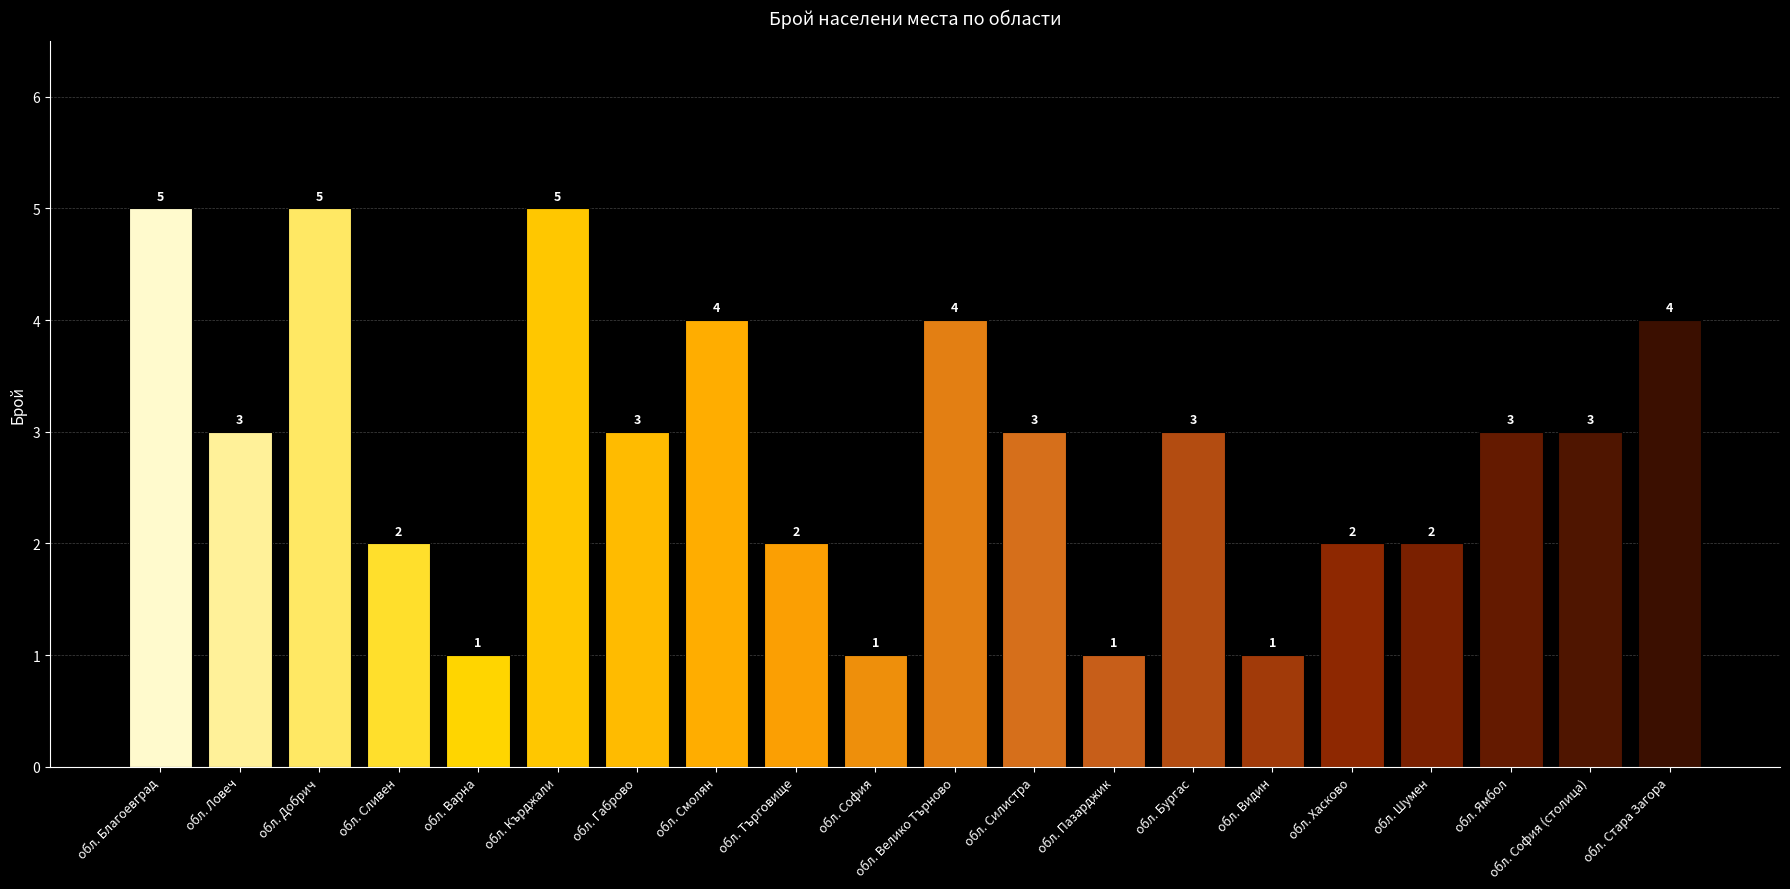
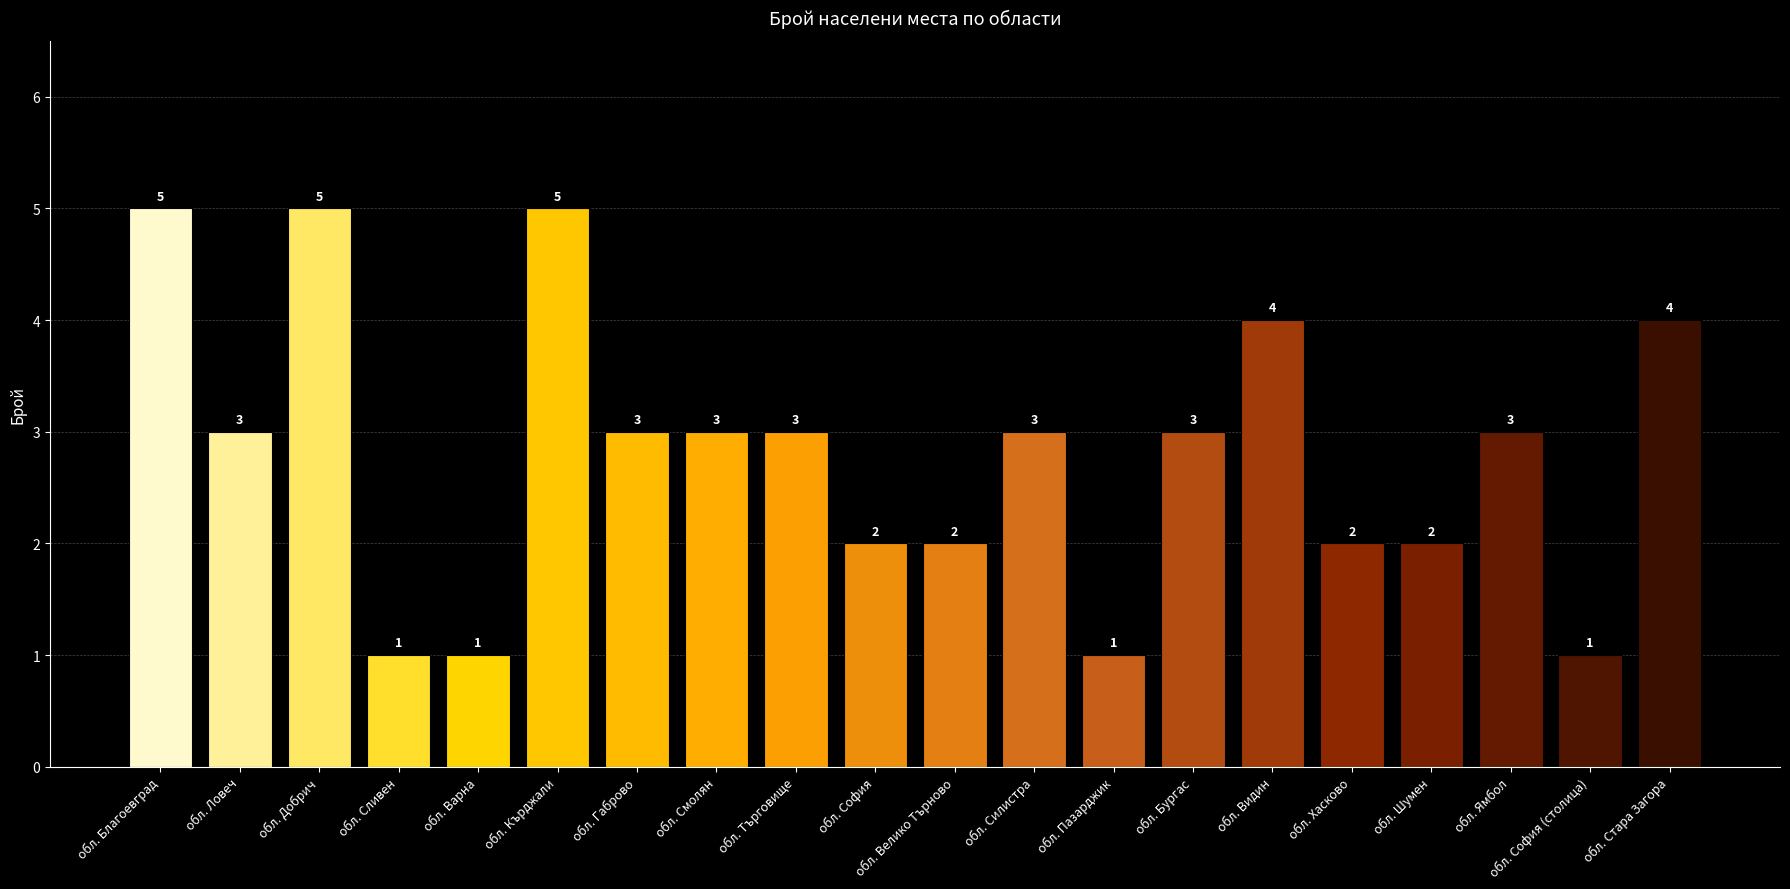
  {
    "обл. Благоевград": 5,
    "обл. Ловеч": 3,
    "обл. Добрич": 5,
-   "обл. Сливен": 2,
+   "обл. Сливен": 1,
    "обл. Варна": 1,
    "обл. Кърджали": 5,
    "обл. Габрово": 3,
-   "обл. Смолян": 4,
-   "обл. Търговище": 2,
-   "обл. София": 1,
-   "обл. Велико Търново": 4,
+   "обл. Смолян": 3,
+   "обл. Търговище": 3,
+   "обл. София": 2,
+   "обл. Велико Търново": 2,
    "обл. Силистра": 3,
    "обл. Пазарджик": 1,
    "обл. Бургас": 3,
-   "обл. Видин": 1,
+   "обл. Видин": 4,
    "обл. Хасково": 2,
    "обл. Шумен": 2,
    "обл. Ямбол": 3,
-   "обл. София (столица)": 3,
+   "обл. София (столица)": 1,
    "обл. Стара Загора": 4
  }
